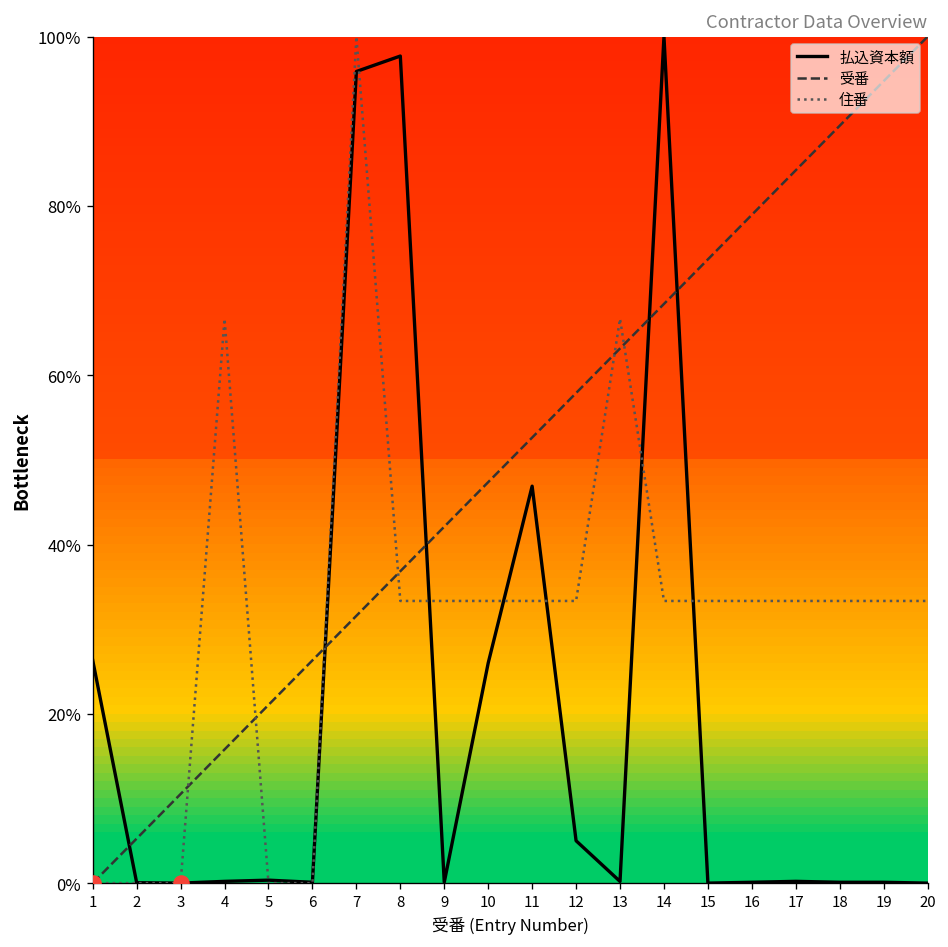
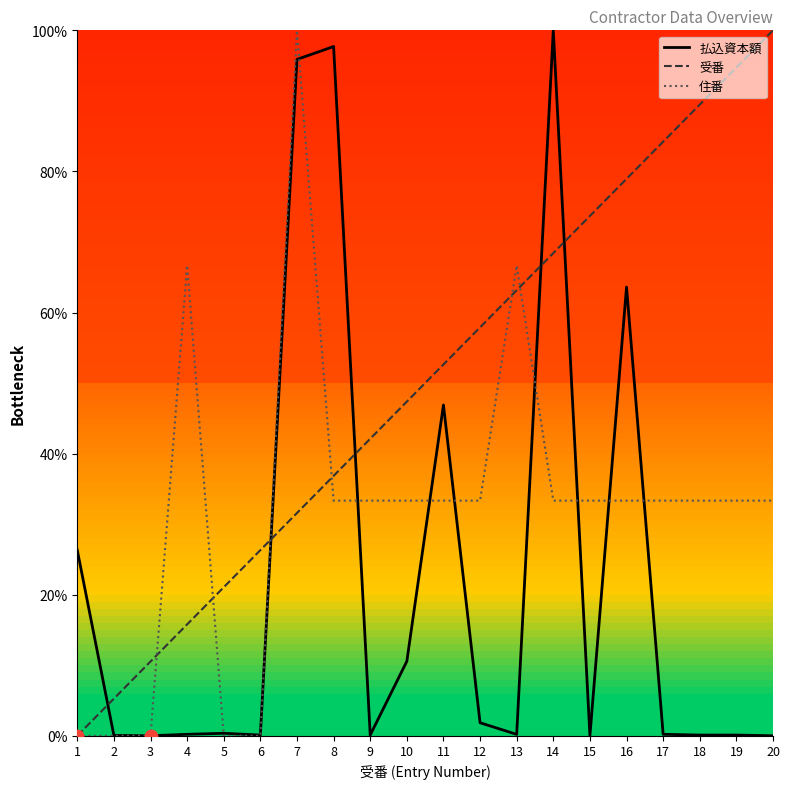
  {
    "払込資本額": {
      "1": "26%",
      "4": "0%",
      "7": "96%",
      "8": "98%",
      "9": "0%",
-     "10": "26%",
+     "10": "11%",
      "11": "47%",
-     "12": "5%",
+     "12": "2%",
      "13": "0%",
      "14": "100%",
      "15": "0%",
-     "16": "0%",
+     "16": "64%",
      "17": "0%",
      "18": "0%",
      "19": "0%",
      "20": "0%"
    }
  }
